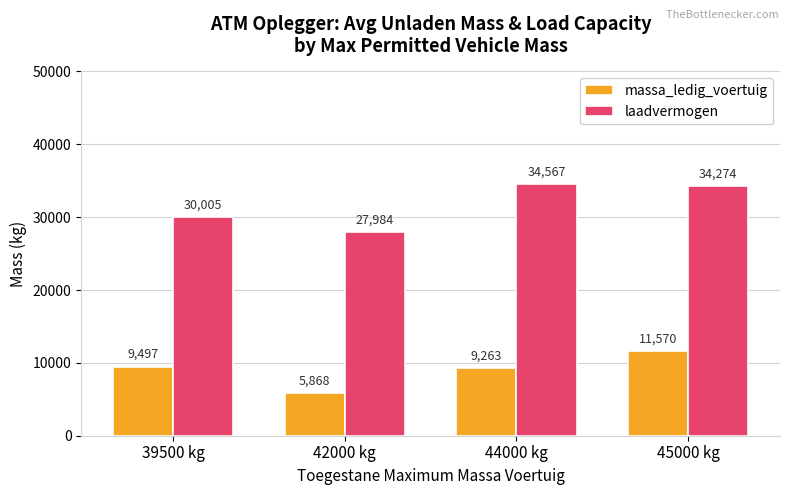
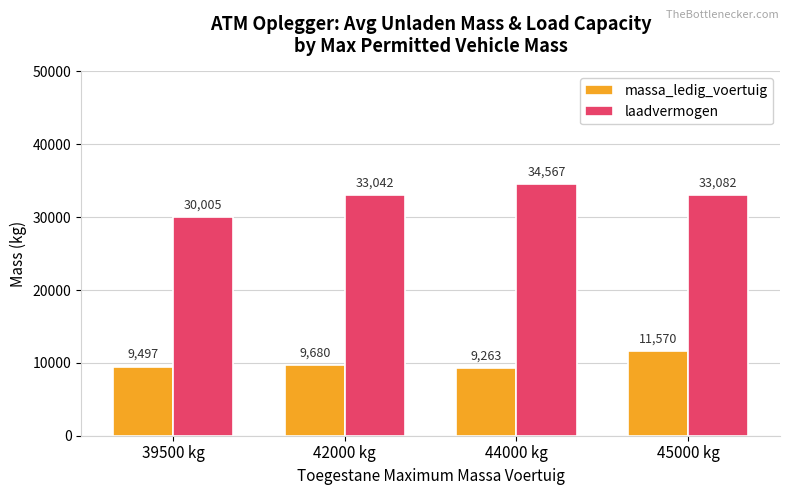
  {
    "massa_ledig_voertuig": {
      "39500 kg": "9,497",
-     "42000 kg": "5,868",
+     "42000 kg": "9,680",
      "44000 kg": "9,263",
      "45000 kg": "11,570"
    },
    "laadvermogen": {
      "39500 kg": "30,005",
-     "42000 kg": "27,984",
+     "42000 kg": "33,042",
      "44000 kg": "34,567",
-     "45000 kg": "34,274"
+     "45000 kg": "33,082"
    }
  }
